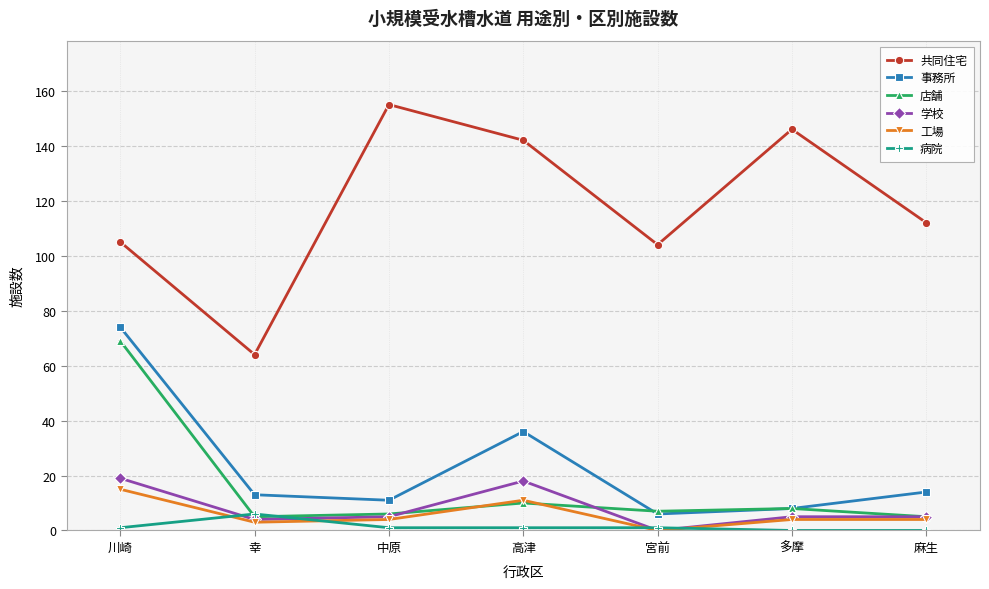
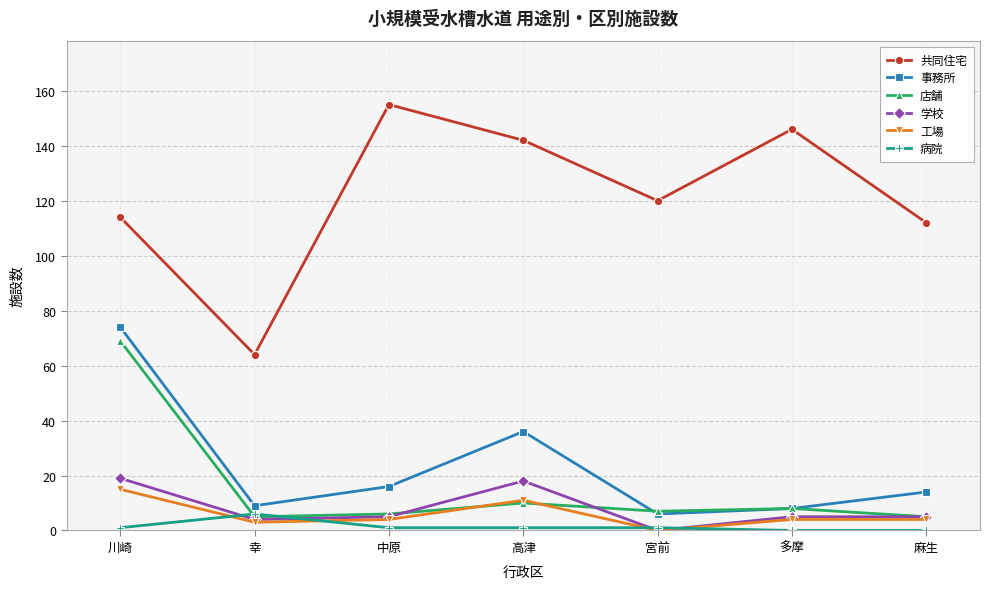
  {
    "共同住宅": {
-     "川崎": 105,
+     "川崎": 114,
      "幸": 64,
      "中原": 155,
      "高津": 142,
-     "宮前": 104,
+     "宮前": 120,
      "多摩": 146,
      "麻生": 112
    },
    "事務所": {
      "川崎": 74,
-     "幸": 13,
-     "中原": 11,
+     "幸": 9,
+     "中原": 16,
      "高津": 36,
      "宮前": 6,
      "麻生": 14
    },
    "学校": {
      "川崎": 19,
      "幸": 4,
      "中原": 5,
      "高津": 18,
      "多摩": 5
    },
    "工場": {
      "川崎": 15,
      "幸": 3,
      "中原": 4,
      "高津": 11,
      "多摩": 4,
      "麻生": 4
    }
  }
